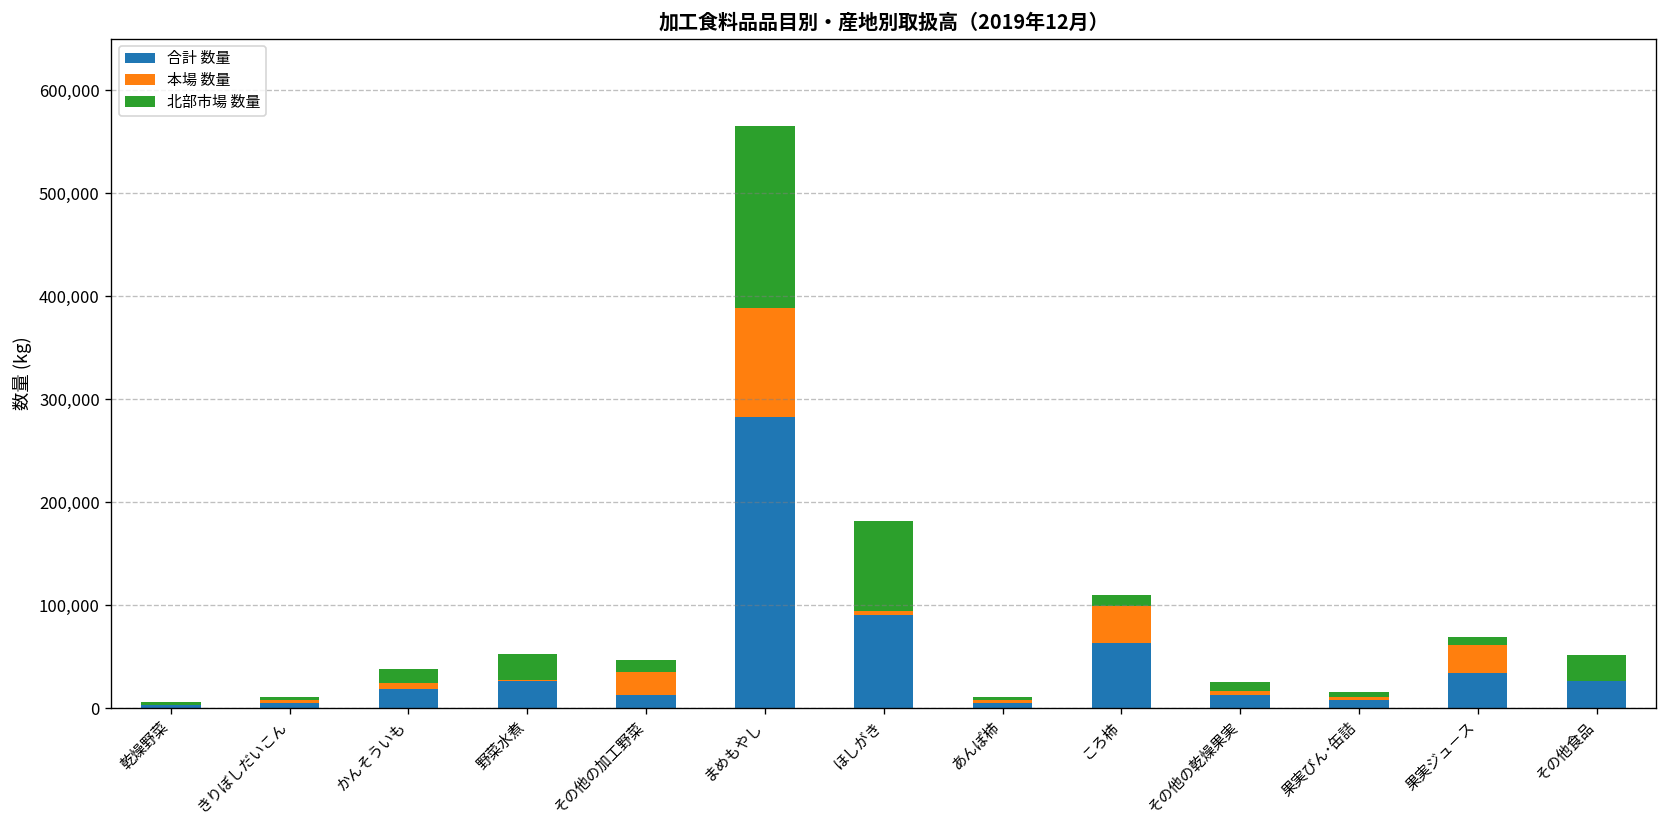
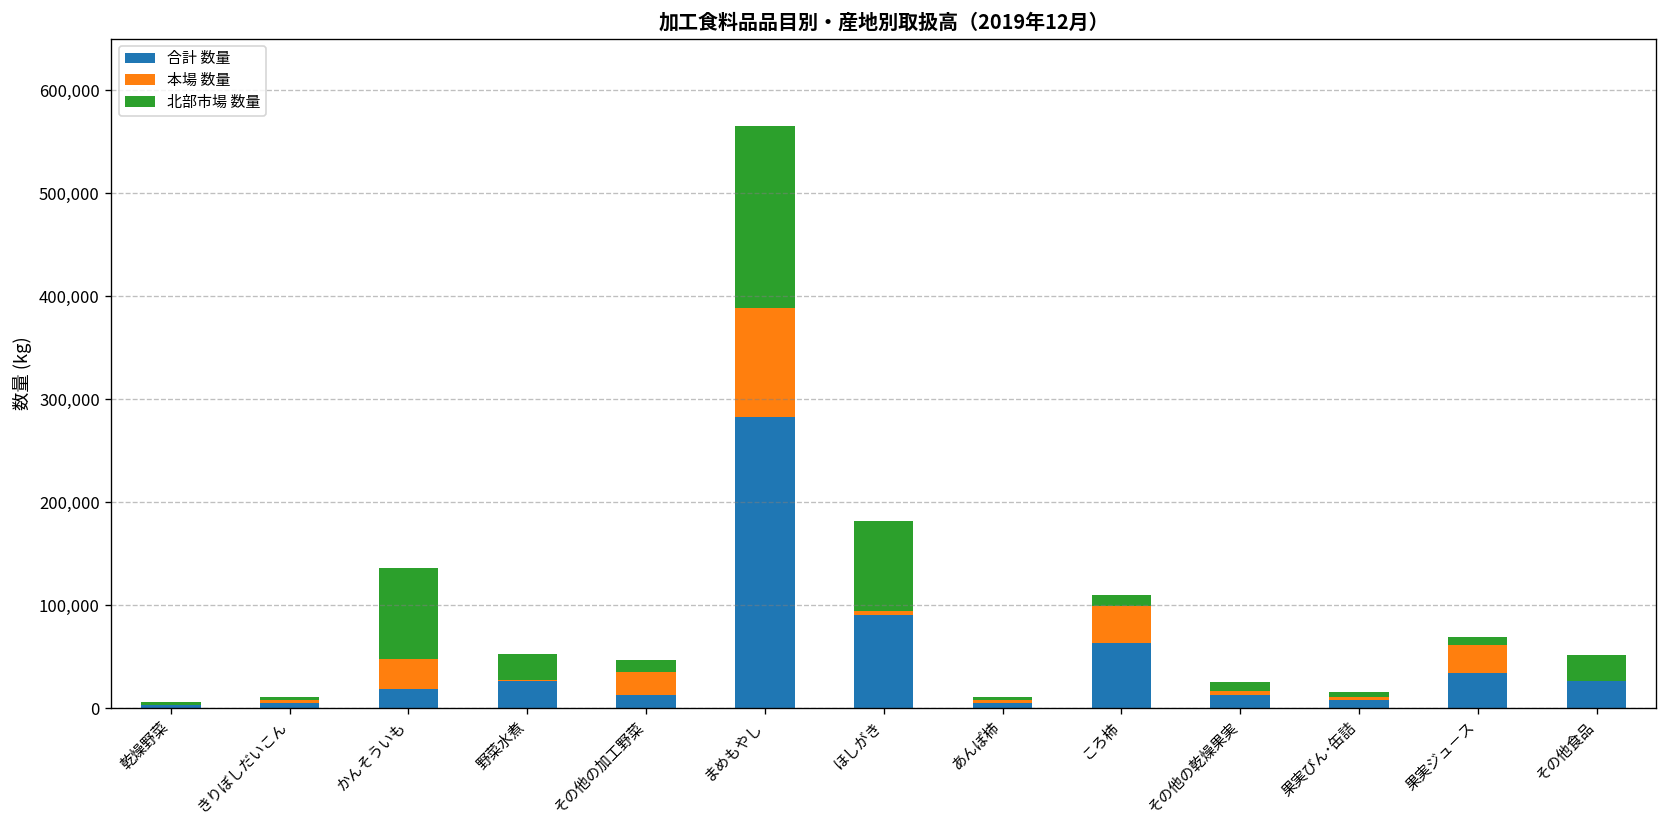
  {
    "合計 数量": {
      "乾燥野菜": "0",
      "きりぼしだいこん": "10,000",
      "かんそういも": "20,000",
      "野菜水煮": "30,000",
      "その他の加工野菜": "10,000",
      "まめもやし": "280,000",
      "ほしがき": "90,000",
      "あんぽ柿": "10,000",
      "ころ柿": "60,000",
      "その他の乾燥果実": "10,000",
      "果実びん･缶詰": "10,000",
      "果実ジュ－ス": "30,000",
      "その他食品": "30,000"
    },
    "本場 数量": {
-     "かんそういも": "10,000",
+     "かんそういも": "30,000",
      "その他の加工野菜": "20,000",
      "まめもやし": "110,000",
      "ほしがき": "0",
      "ころ柿": "40,000",
      "その他の乾燥果実": "0",
      "果実ジュ－ス": "30,000",
      "その他食品": "0"
    },
    "北部市場 数量": {
      "乾燥野菜": "0",
      "きりぼしだいこん": "0",
-     "かんそういも": "10,000",
+     "かんそういも": "90,000",
      "野菜水煮": "30,000",
      "その他の加工野菜": "10,000",
      "まめもやし": "180,000",
      "ほしがき": "90,000",
      "ころ柿": "10,000",
      "その他の乾燥果実": "10,000",
      "果実びん･缶詰": "10,000",
      "果実ジュ－ス": "10,000",
      "その他食品": "30,000"
    }
  }
